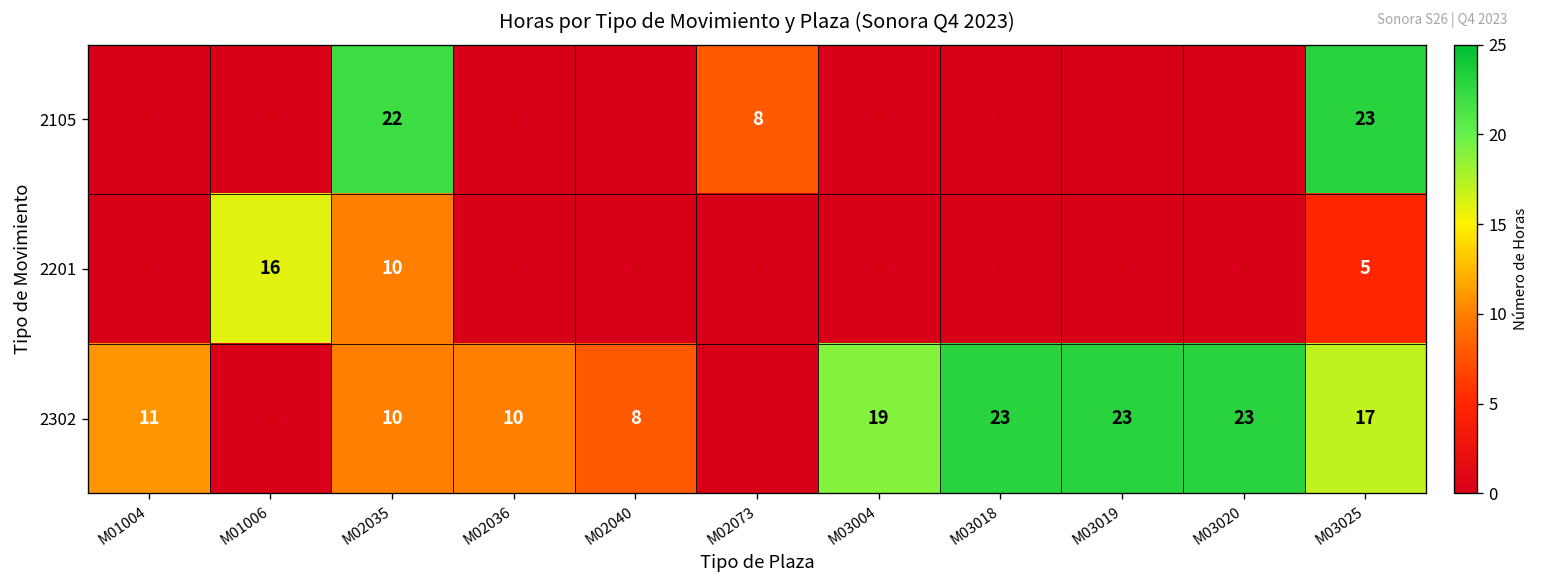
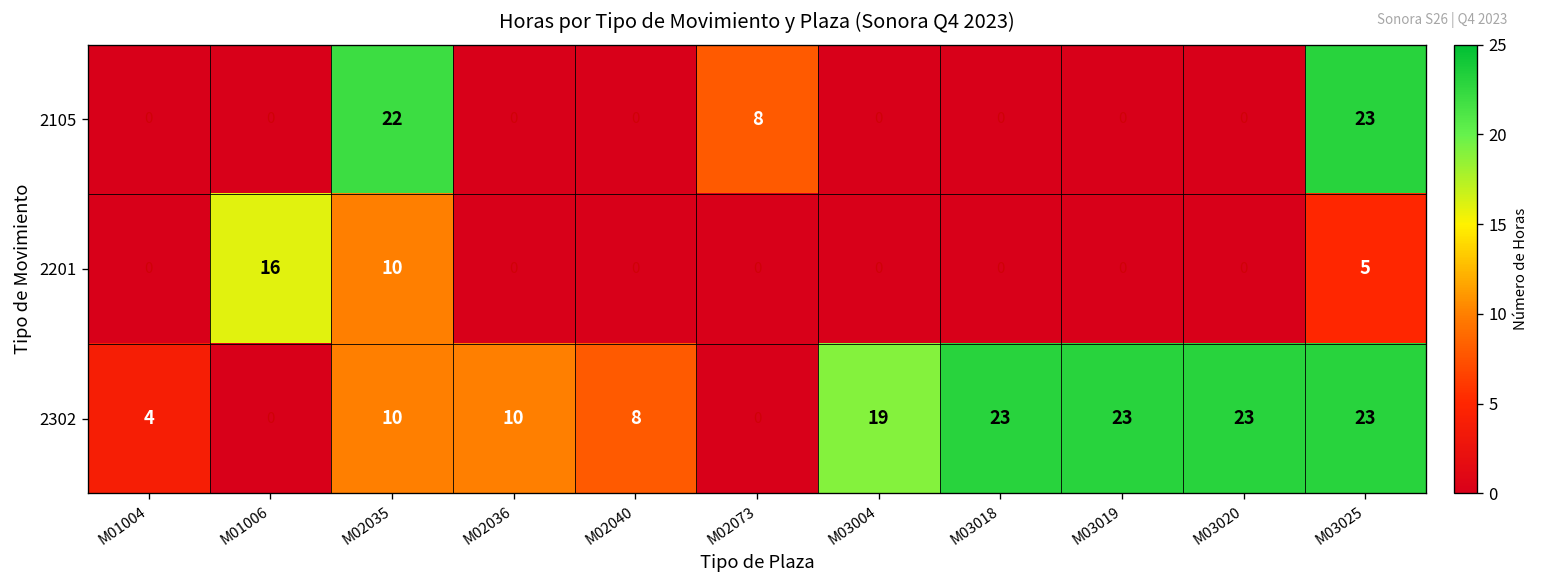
  {
    "2105": {
      "M02035": 22,
      "M02073": 8,
      "M03025": 23
    },
    "2201": {
      "M01006": 16,
      "M02035": 10,
      "M03025": 5
    },
    "2302": {
-     "M01004": 11,
+     "M01004": 4,
      "M02035": 10,
      "M02036": 10,
      "M02040": 8,
      "M03004": 19,
      "M03018": 23,
      "M03019": 23,
      "M03020": 23,
-     "M03025": 17
+     "M03025": 23
    }
  }
